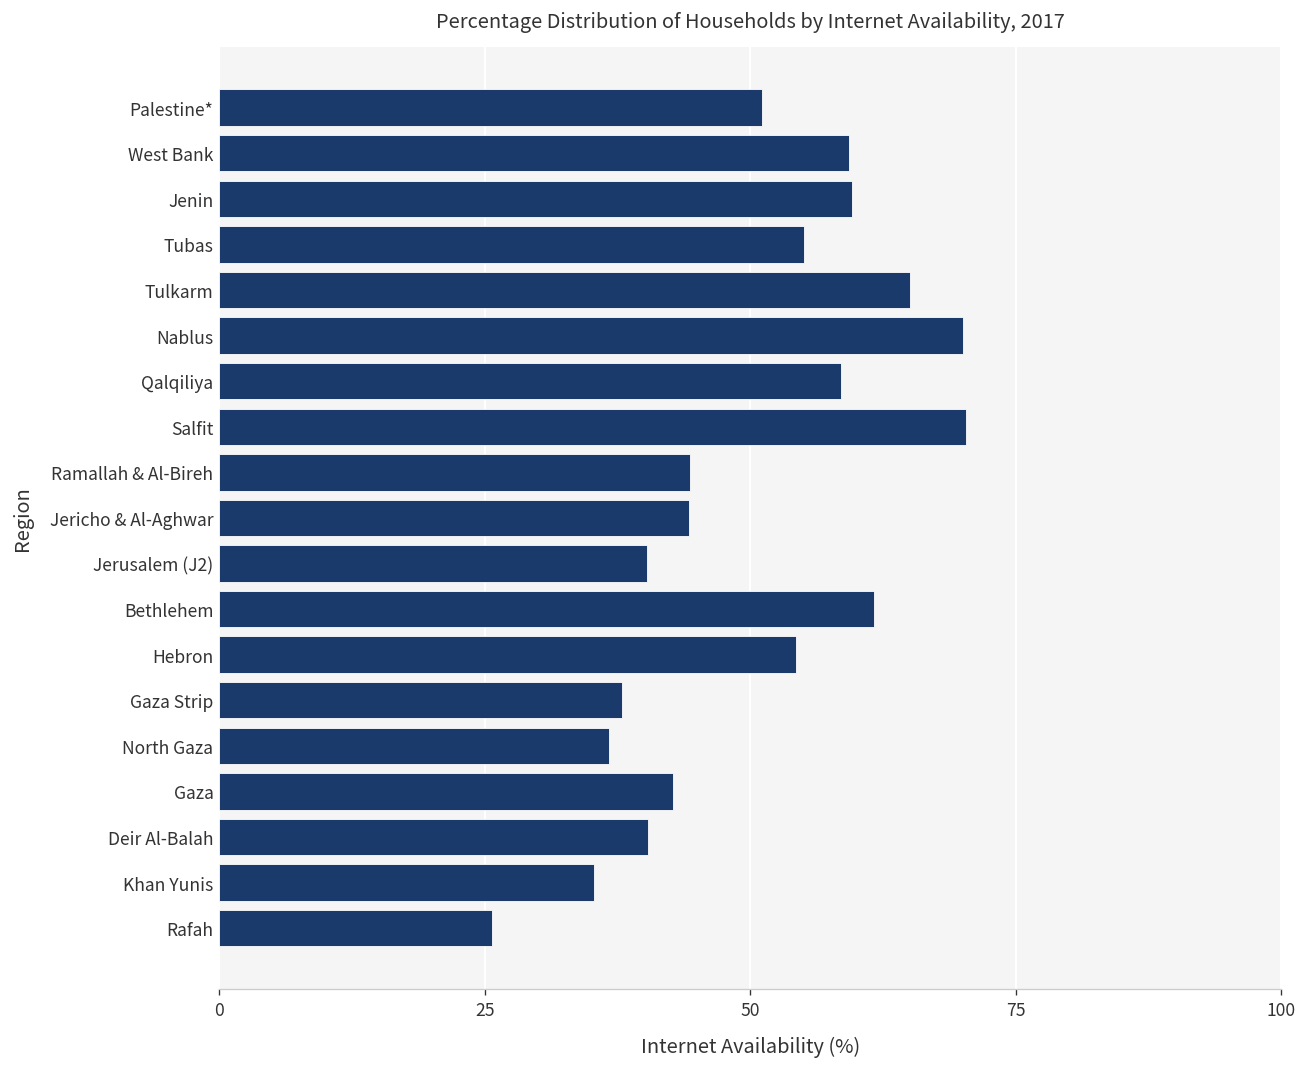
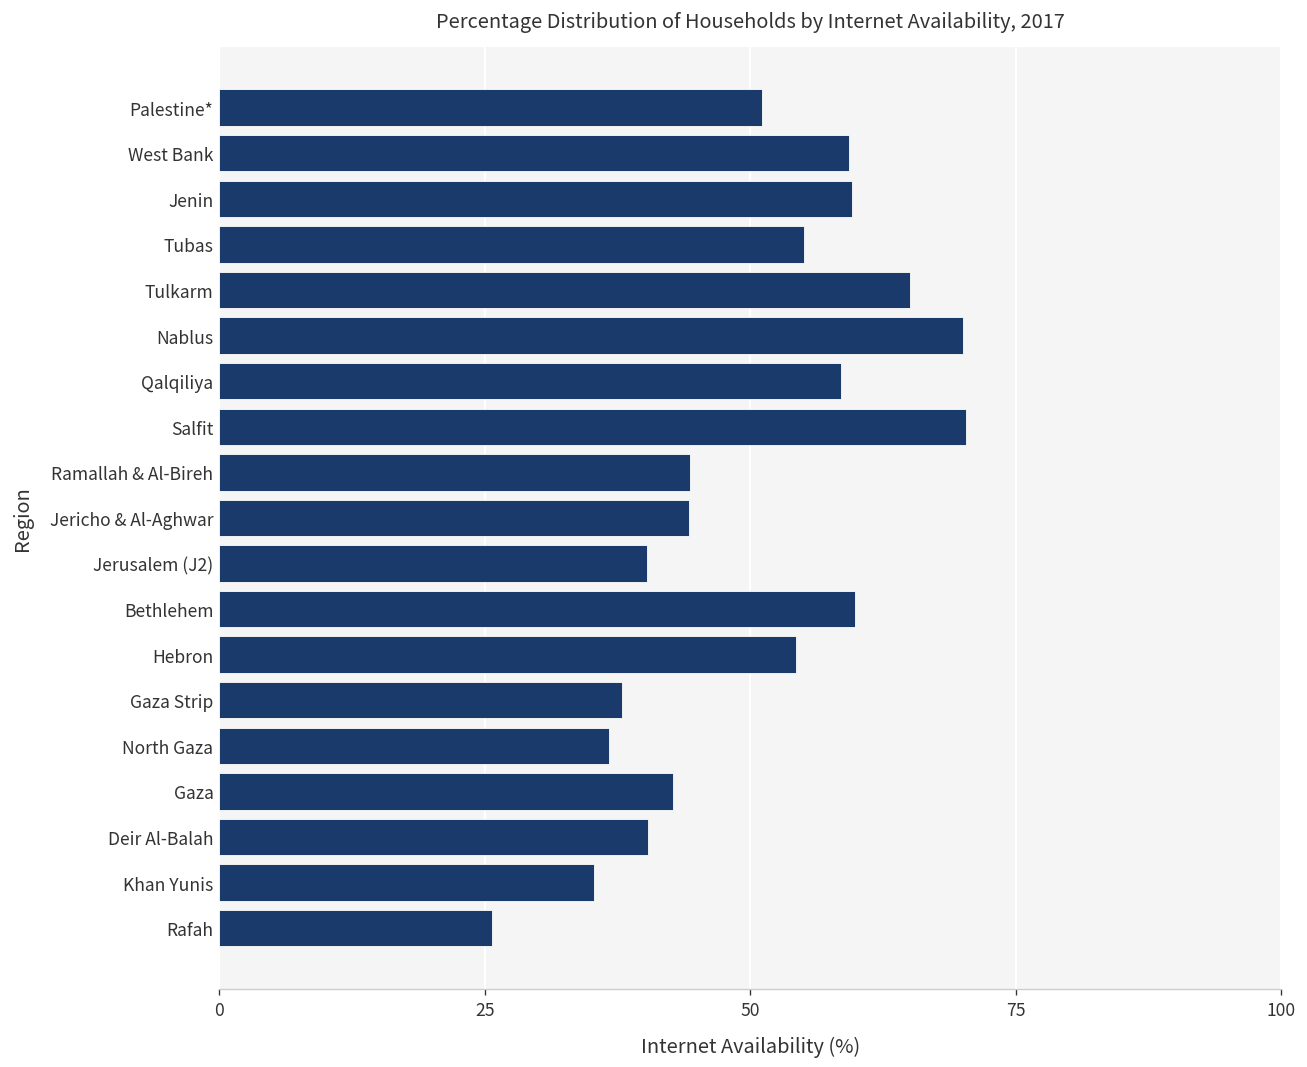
  {
    "Palestine*": 51,
    "West Bank": 59,
    "Jenin": 60,
    "Tubas": 55,
    "Tulkarm": 65,
    "Nablus": 70,
    "Qalqiliya": 59,
    "Salfit": 70,
    "Ramallah & Al-Bireh": 44,
    "Jericho & Al-Aghwar": 44,
    "Jerusalem (J2)": 40,
-   "Bethlehem": 62,
+   "Bethlehem": 60,
    "Hebron": 54,
    "Gaza Strip": 38,
    "North Gaza": 37,
    "Gaza": 43,
    "Deir Al-Balah": 40,
    "Khan Yunis": 35,
    "Rafah": 26
  }
